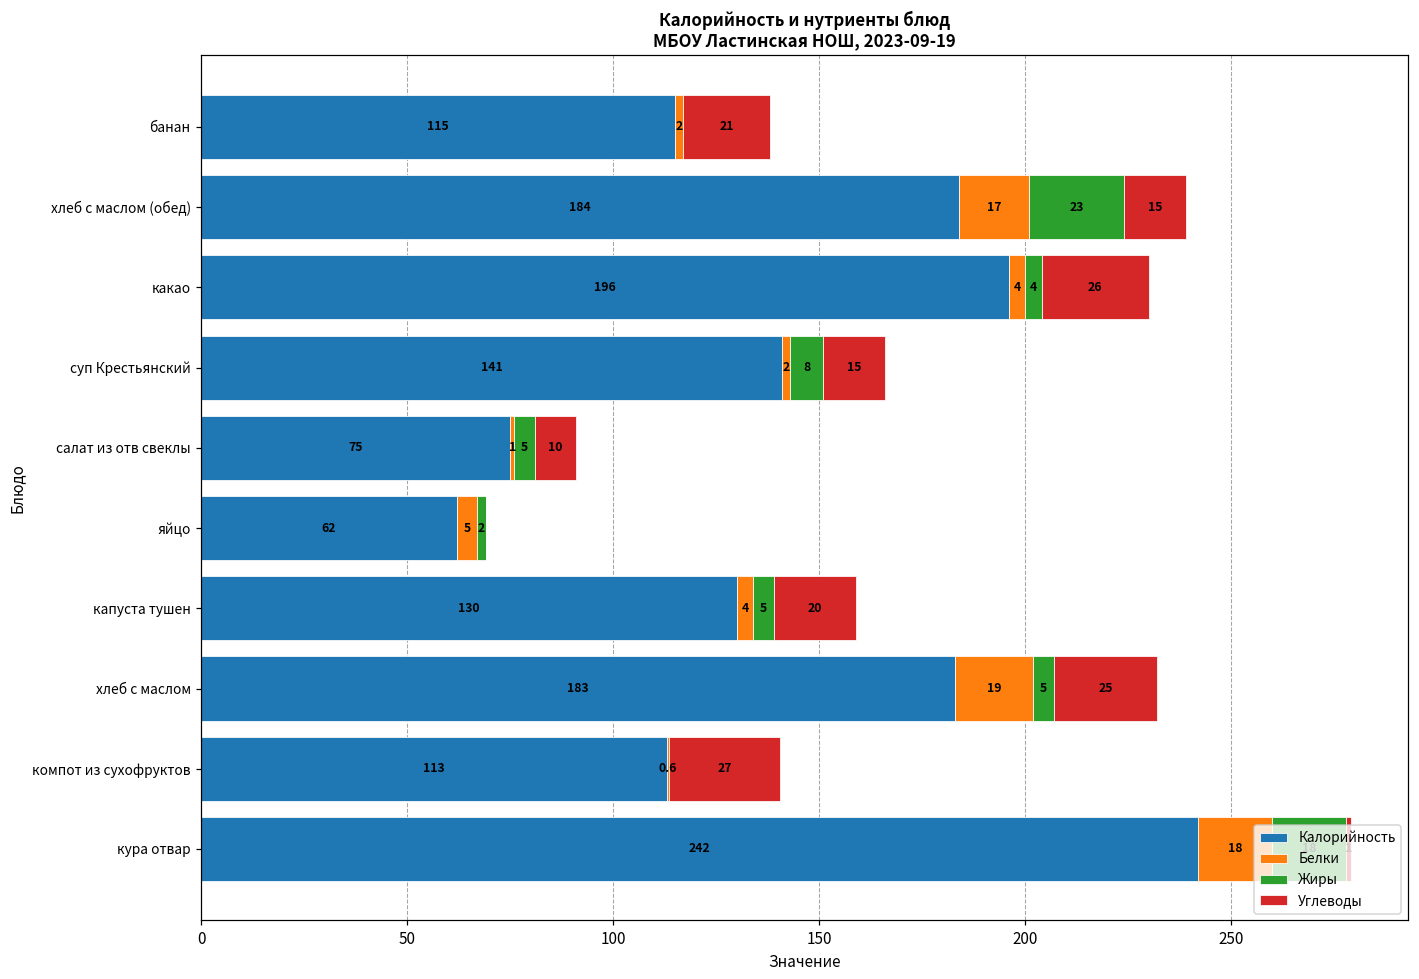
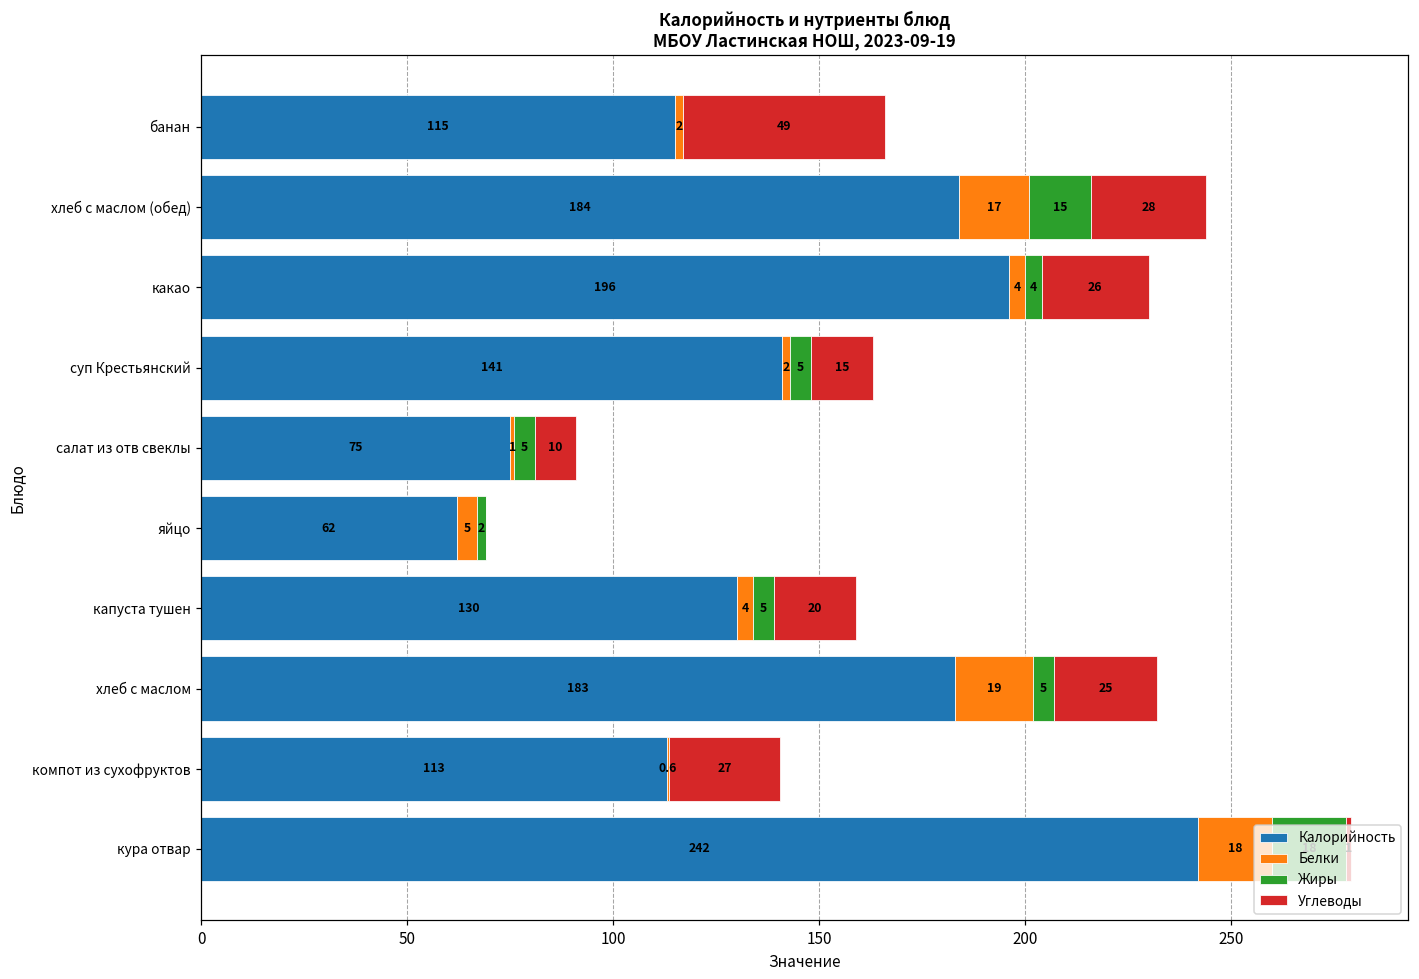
  {
    "Калорийность": {
      "банан": 115,
      "хлеб с маслом (обед)": 184,
      "какао": 196,
      "суп Крестьянский": 141,
      "салат из отв свеклы": 75,
      "яйцо": 62,
      "капуста тушен": 130,
      "хлеб с маслом": 183,
      "компот из сухофруктов": 113,
      "кура отвар": 242
    },
    "Белки": {
      "банан": 2,
      "хлеб с маслом (обед)": 17,
      "какао": 4,
      "суп Крестьянский": 2,
      "салат из отв свеклы": 1,
      "яйцо": 5,
      "капуста тушен": 4,
      "хлеб с маслом": 19,
      "компот из сухофруктов": 0.6
    },
    "Жиры": {
-     "хлеб с маслом (обед)": 23,
+     "хлеб с маслом (обед)": 15,
      "какао": 4,
-     "суп Крестьянский": 8,
+     "суп Крестьянский": 5,
      "салат из отв свеклы": 5,
      "яйцо": 2,
      "капуста тушен": 5,
      "хлеб с маслом": 5
    },
    "Углеводы": {
-     "банан": 21,
-     "хлеб с маслом (обед)": 15,
+     "банан": 49,
+     "хлеб с маслом (обед)": 28,
      "какао": 26,
      "суп Крестьянский": 15,
      "салат из отв свеклы": 10,
      "капуста тушен": 20,
      "хлеб с маслом": 25,
      "компот из сухофруктов": 27
    }
  }
